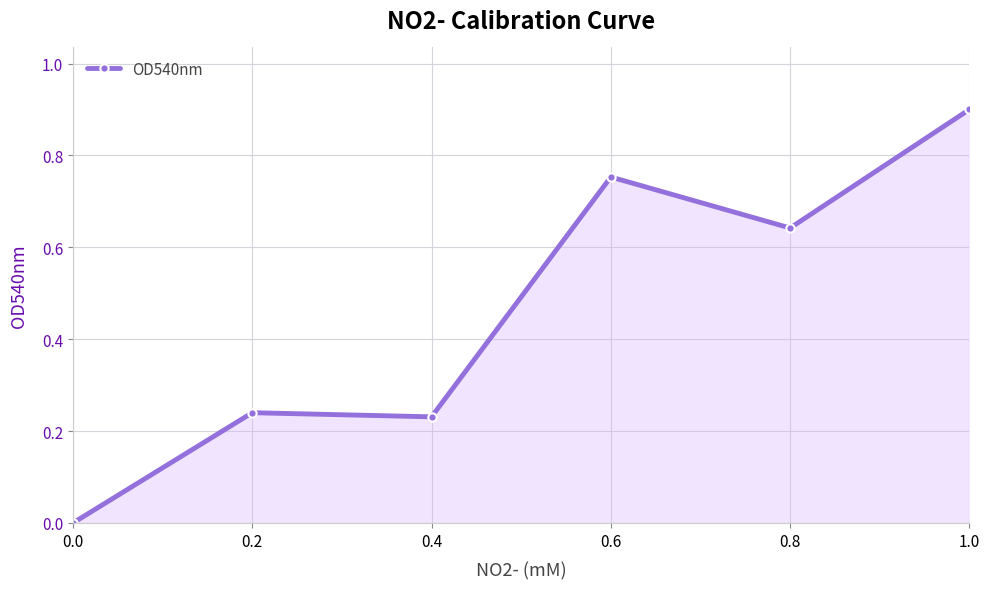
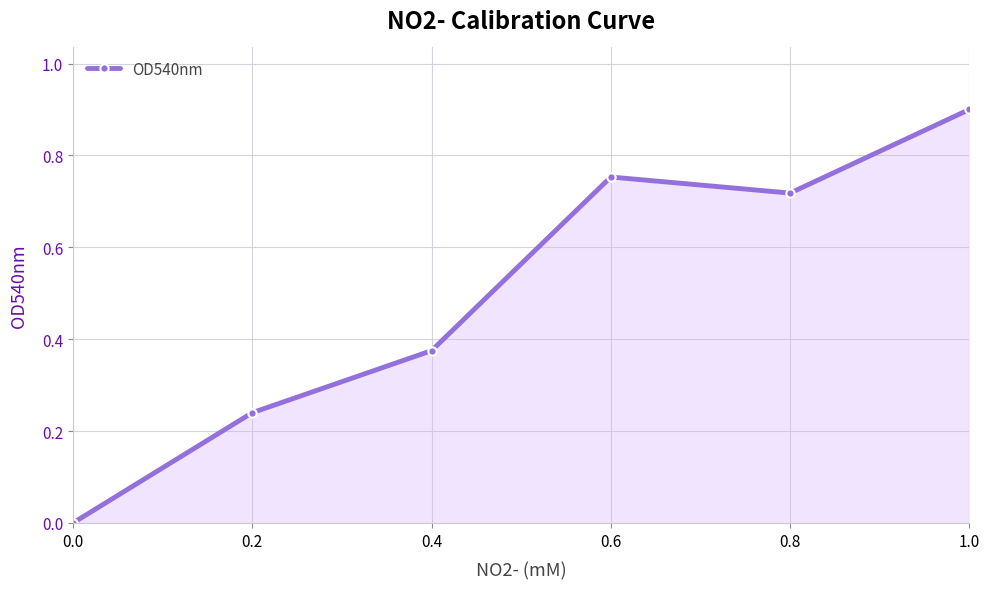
  {
    "0.0": 0.00,
    "0.2": 0.24,
-   "0.4": 0.23,
+   "0.4": 0.38,
    "0.6": 0.75,
-   "0.8": 0.64,
+   "0.8": 0.72,
    "1.0": 0.90
  }
